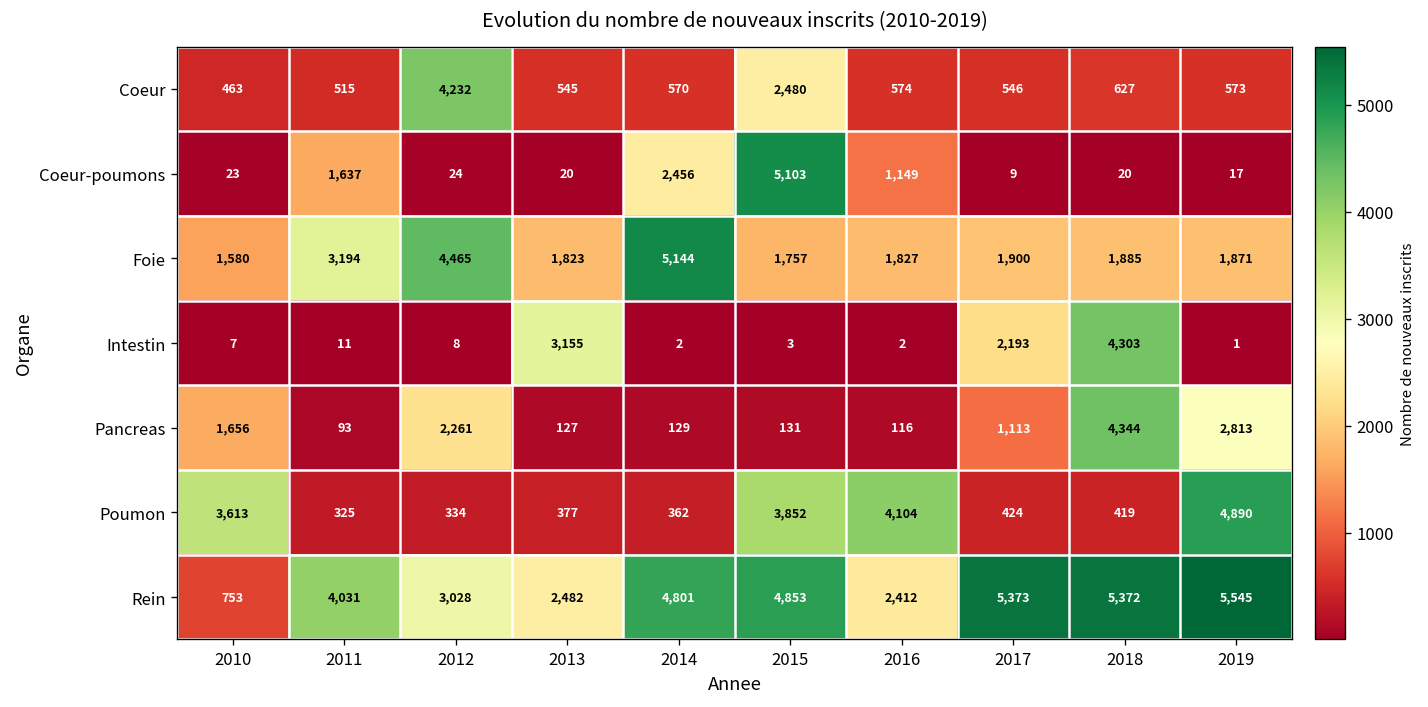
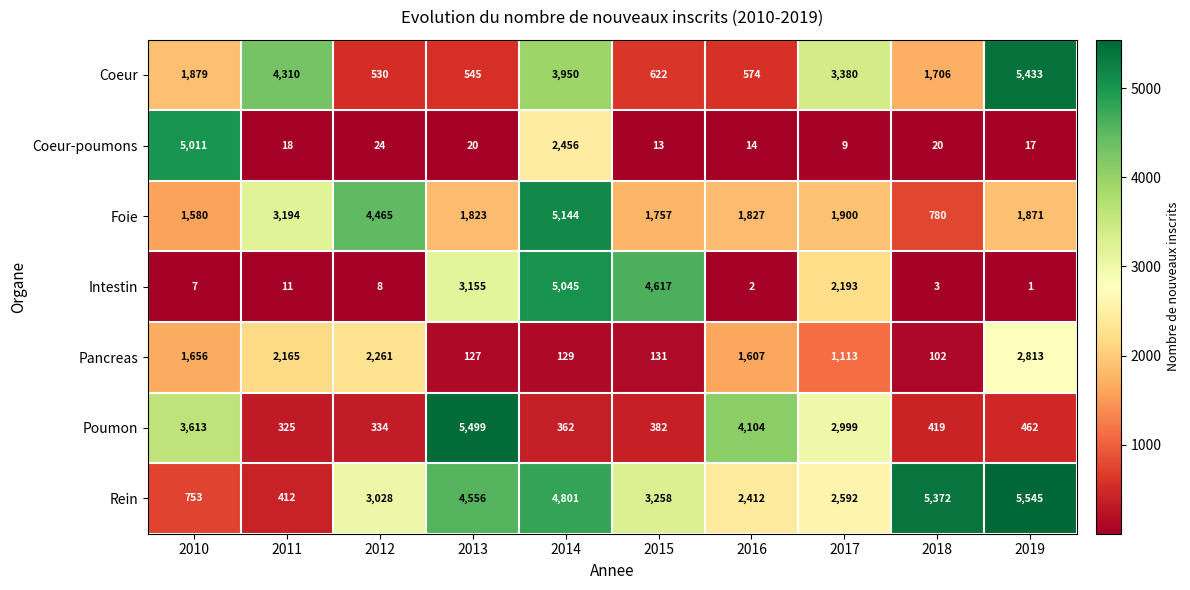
  {
    "Coeur": {
-     "2010": "463",
-     "2011": "515",
-     "2012": "4,232",
+     "2010": "1,879",
+     "2011": "4,310",
+     "2012": "530",
      "2013": "545",
-     "2014": "570",
-     "2015": "2,480",
+     "2014": "3,950",
+     "2015": "622",
      "2016": "574",
-     "2017": "546",
-     "2018": "627",
-     "2019": "573"
+     "2017": "3,380",
+     "2018": "1,706",
+     "2019": "5,433"
    },
    "Coeur-poumons": {
-     "2010": "23",
-     "2011": "1,637",
+     "2010": "5,011",
+     "2011": "18",
      "2012": "24",
      "2013": "20",
      "2014": "2,456",
-     "2015": "5,103",
-     "2016": "1,149",
+     "2015": "13",
+     "2016": "14",
      "2017": "9",
      "2018": "20",
      "2019": "17"
    },
    "Foie": {
      "2010": "1,580",
      "2011": "3,194",
      "2012": "4,465",
      "2013": "1,823",
      "2014": "5,144",
      "2015": "1,757",
      "2016": "1,827",
      "2017": "1,900",
-     "2018": "1,885",
+     "2018": "780",
      "2019": "1,871"
    },
    "Intestin": {
      "2010": "7",
      "2011": "11",
      "2012": "8",
      "2013": "3,155",
-     "2014": "2",
-     "2015": "3",
+     "2014": "5,045",
+     "2015": "4,617",
      "2016": "2",
      "2017": "2,193",
-     "2018": "4,303",
+     "2018": "3",
      "2019": "1"
    },
    "Pancreas": {
      "2010": "1,656",
-     "2011": "93",
+     "2011": "2,165",
      "2012": "2,261",
      "2013": "127",
      "2014": "129",
      "2015": "131",
-     "2016": "116",
+     "2016": "1,607",
      "2017": "1,113",
-     "2018": "4,344",
+     "2018": "102",
      "2019": "2,813"
    },
    "Poumon": {
      "2010": "3,613",
      "2011": "325",
      "2012": "334",
-     "2013": "377",
+     "2013": "5,499",
      "2014": "362",
-     "2015": "3,852",
+     "2015": "382",
      "2016": "4,104",
-     "2017": "424",
+     "2017": "2,999",
      "2018": "419",
-     "2019": "4,890"
+     "2019": "462"
    },
    "Rein": {
      "2010": "753",
-     "2011": "4,031",
+     "2011": "412",
      "2012": "3,028",
-     "2013": "2,482",
+     "2013": "4,556",
      "2014": "4,801",
-     "2015": "4,853",
+     "2015": "3,258",
      "2016": "2,412",
-     "2017": "5,373",
+     "2017": "2,592",
      "2018": "5,372",
      "2019": "5,545"
    }
  }
